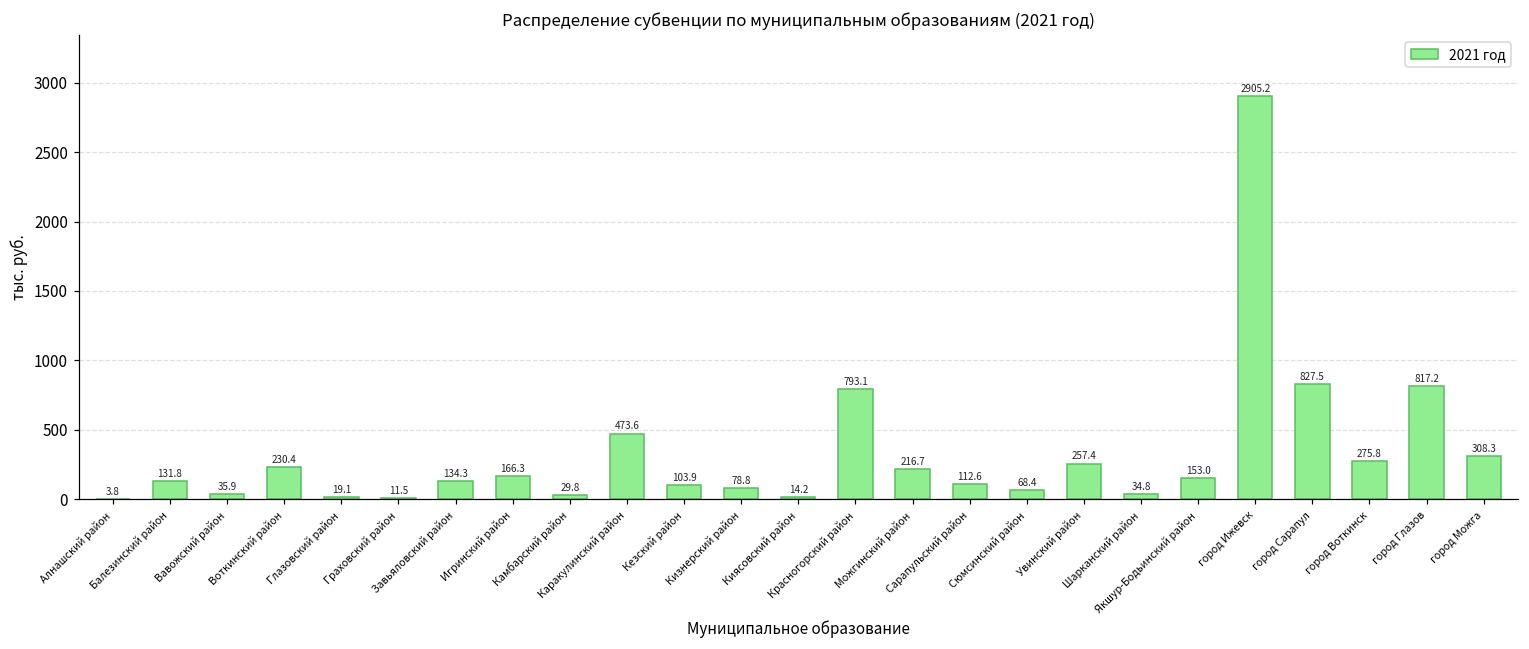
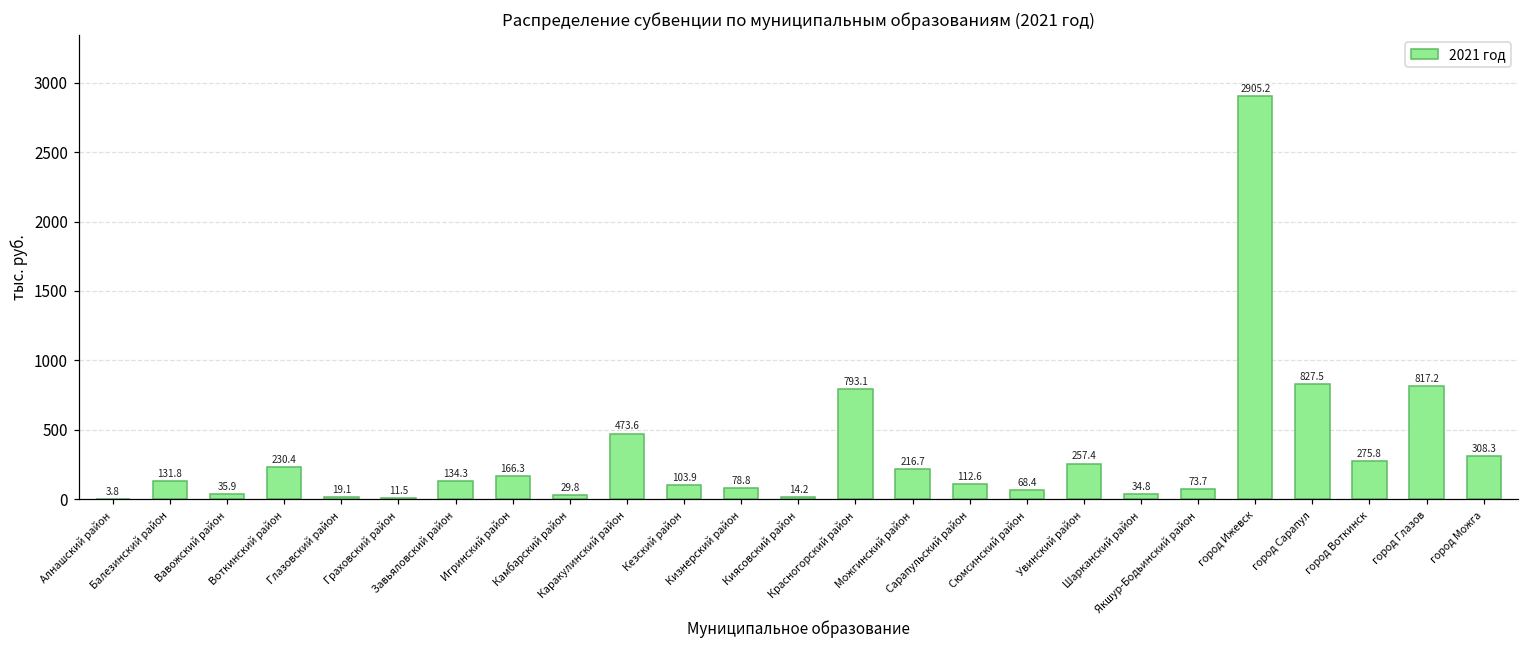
  {
    "Алнашский район": 3.8,
    "Балезинский район": 131.8,
    "Вавожский район": 35.9,
    "Воткинский район": 230.4,
    "Глазовский район": 19.1,
    "Граховский район": 11.5,
    "Завьяловский район": 134.3,
    "Игринский район": 166.3,
    "Камбарский район": 29.8,
    "Каракулинский район": 473.6,
    "Кезский район": 103.9,
    "Кизнерский район": 78.8,
    "Киясовский район": 14.2,
    "Красногорский район": 793.1,
    "Можгинский район": 216.7,
    "Сарапульский район": 112.6,
    "Сюмсинский район": 68.4,
    "Увинский район": 257.4,
    "Шарканский район": 34.8,
-   "Якшур-Бодьинский район": 153.0,
+   "Якшур-Бодьинский район": 73.7,
    "город Ижевск": 2905.2,
    "город Сарапул": 827.5,
    "город Воткинск": 275.8,
    "город Глазов": 817.2,
    "город Можга": 308.3
  }
